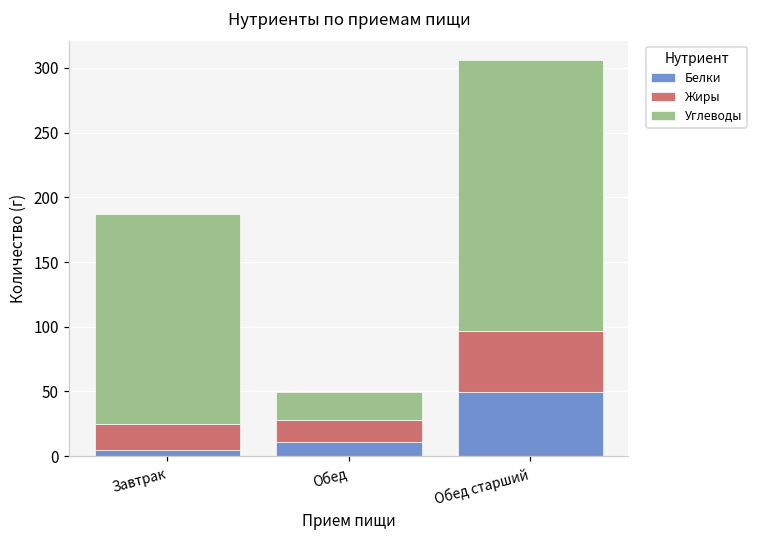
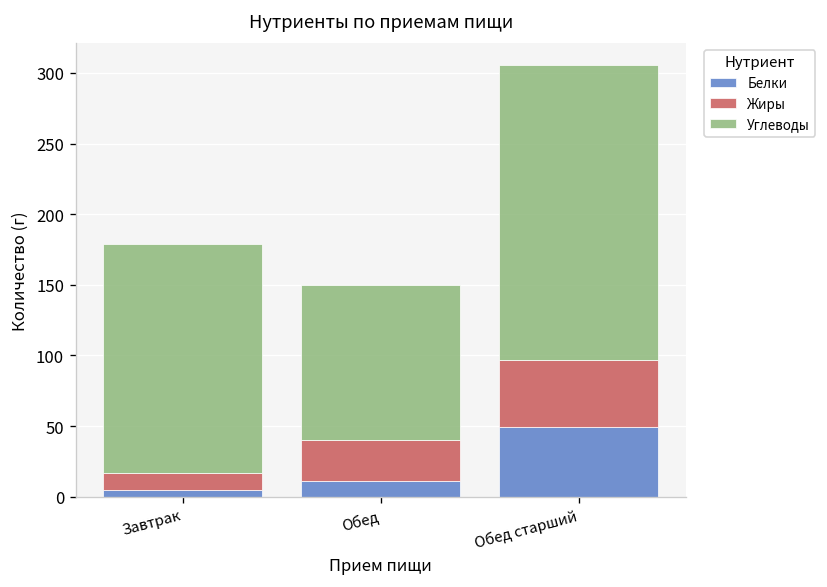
  {
    "Белки": {
      "Завтрак": 5,
      "Обед": 11,
      "Обед старший": 50
    },
    "Жиры": {
-     "Завтрак": 20,
-     "Обед": 17,
+     "Завтрак": 12,
+     "Обед": 29,
      "Обед старший": 47
    },
    "Углеводы": {
      "Завтрак": 162,
-     "Обед": 22,
+     "Обед": 110,
      "Обед старший": 209
    }
  }
